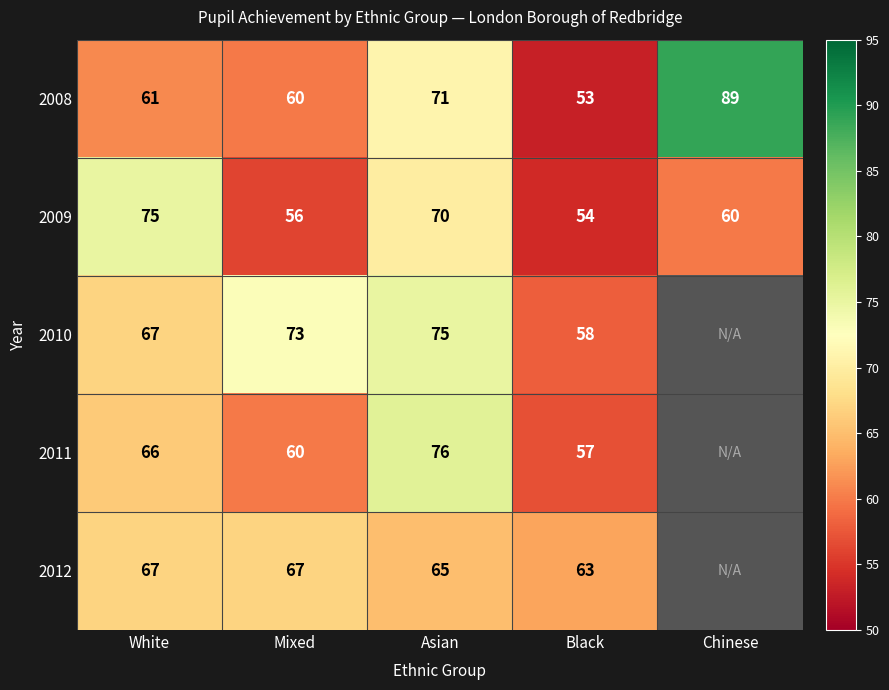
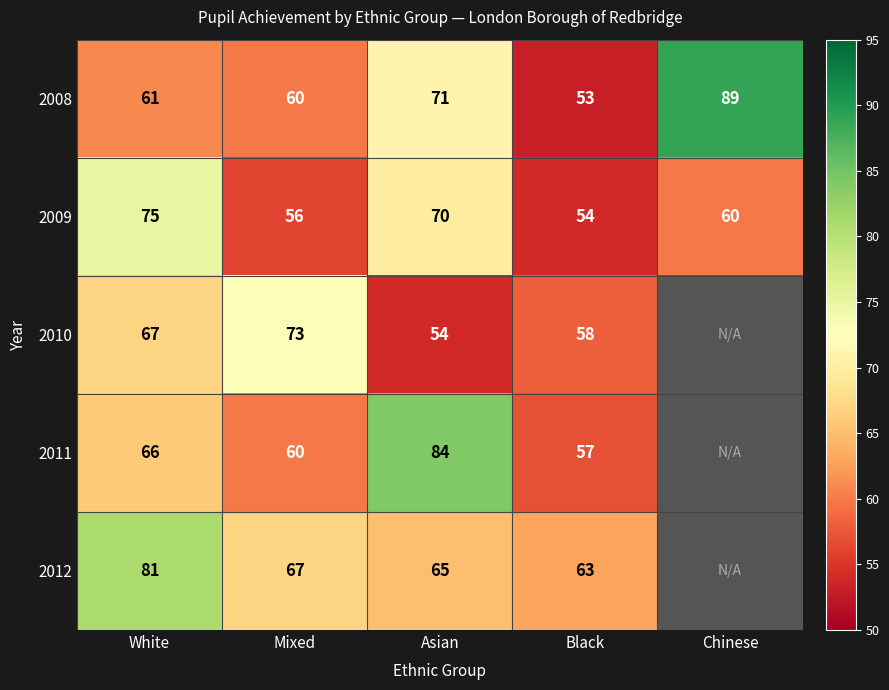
  {
    "2008": {
      "White": 61,
      "Mixed": 60,
      "Asian": 71,
      "Black": 53,
      "Chinese": 89
    },
    "2009": {
      "White": 75,
      "Mixed": 56,
      "Asian": 70,
      "Black": 54,
      "Chinese": 60
    },
    "2010": {
      "White": 67,
      "Mixed": 73,
-     "Asian": 75,
+     "Asian": 54,
      "Black": 58
    },
    "2011": {
      "White": 66,
      "Mixed": 60,
-     "Asian": 76,
+     "Asian": 84,
      "Black": 57
    },
    "2012": {
-     "White": 67,
+     "White": 81,
      "Mixed": 67,
      "Asian": 65,
      "Black": 63
    }
  }
